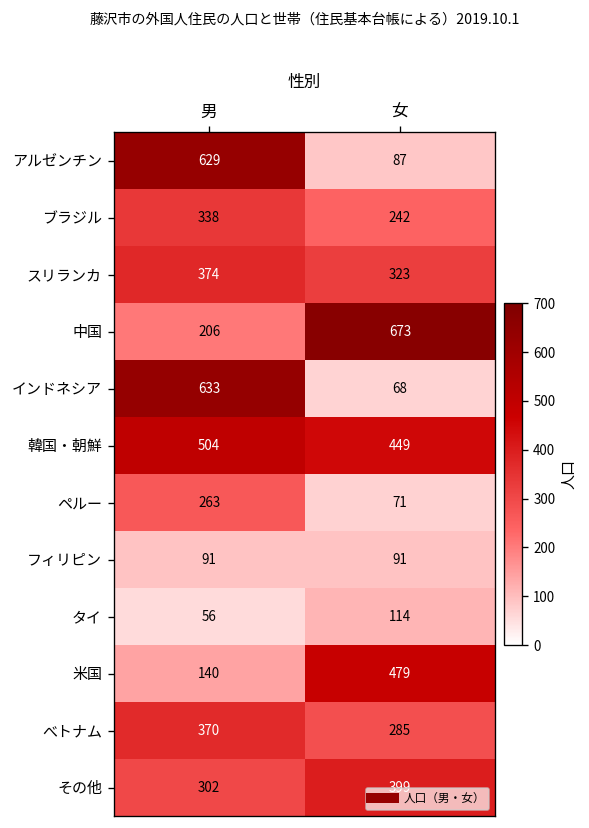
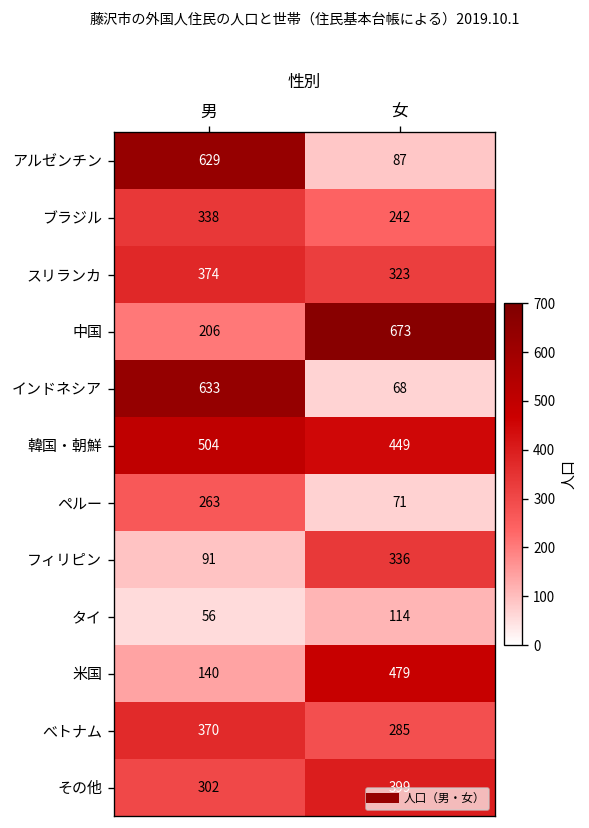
  {
    "アルゼンチン": {
      "男": 629,
      "女": 87
    },
    "ブラジル": {
      "男": 338,
      "女": 242
    },
    "スリランカ": {
      "男": 374,
      "女": 323
    },
    "中国": {
      "男": 206,
      "女": 673
    },
    "インドネシア": {
      "男": 633,
      "女": 68
    },
    "韓国・朝鮮": {
      "男": 504,
      "女": 449
    },
    "ペルー": {
      "男": 263,
      "女": 71
    },
    "フィリピン": {
      "男": 91,
-     "女": 91
+     "女": 336
    },
    "タイ": {
      "男": 56,
      "女": 114
    },
    "米国": {
      "男": 140,
      "女": 479
    },
    "べトナム": {
      "男": 370,
      "女": 285
    },
    "その他": {
      "男": 302
    }
  }
